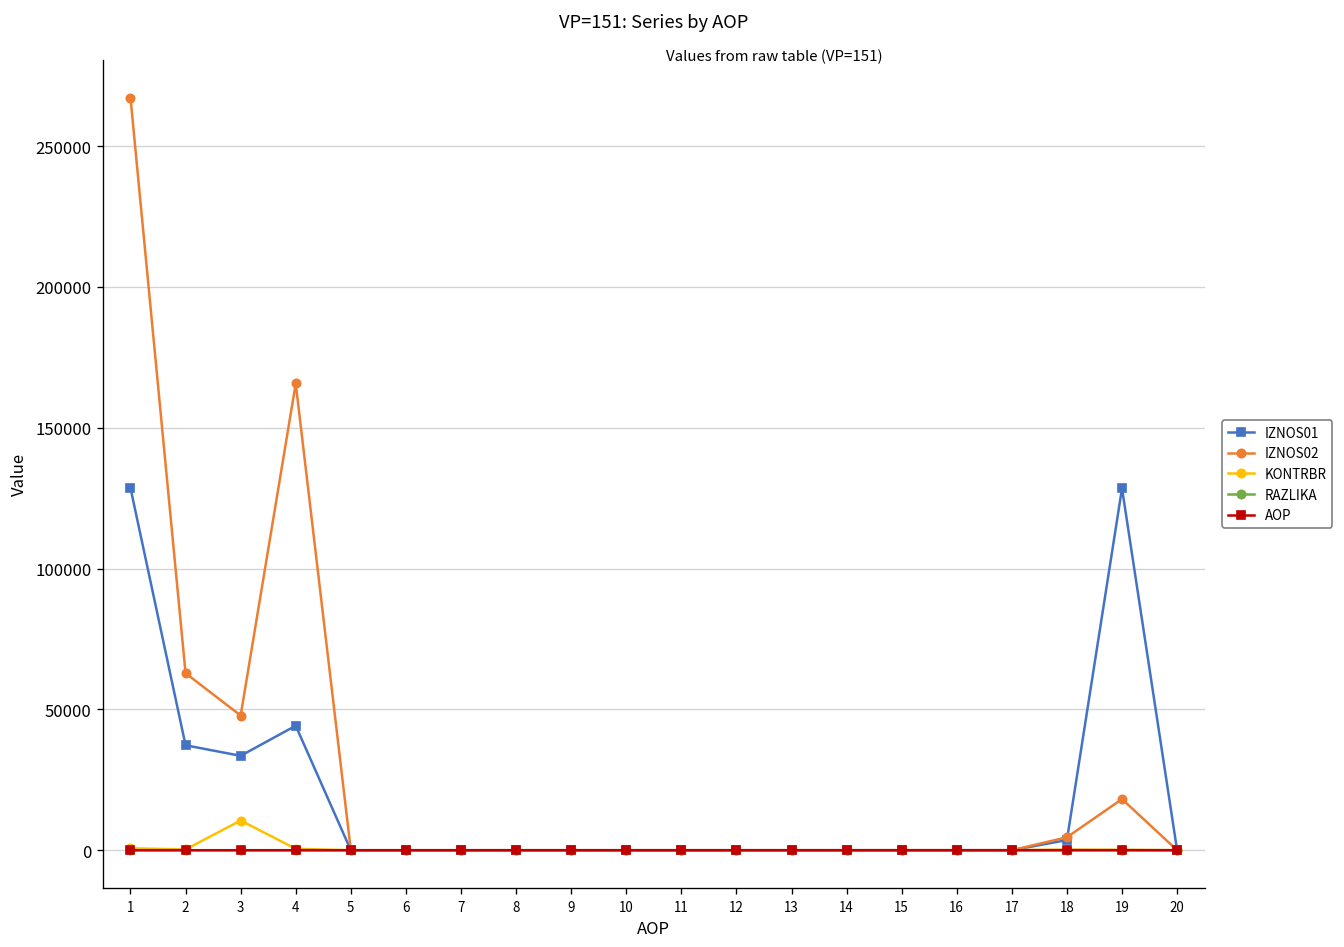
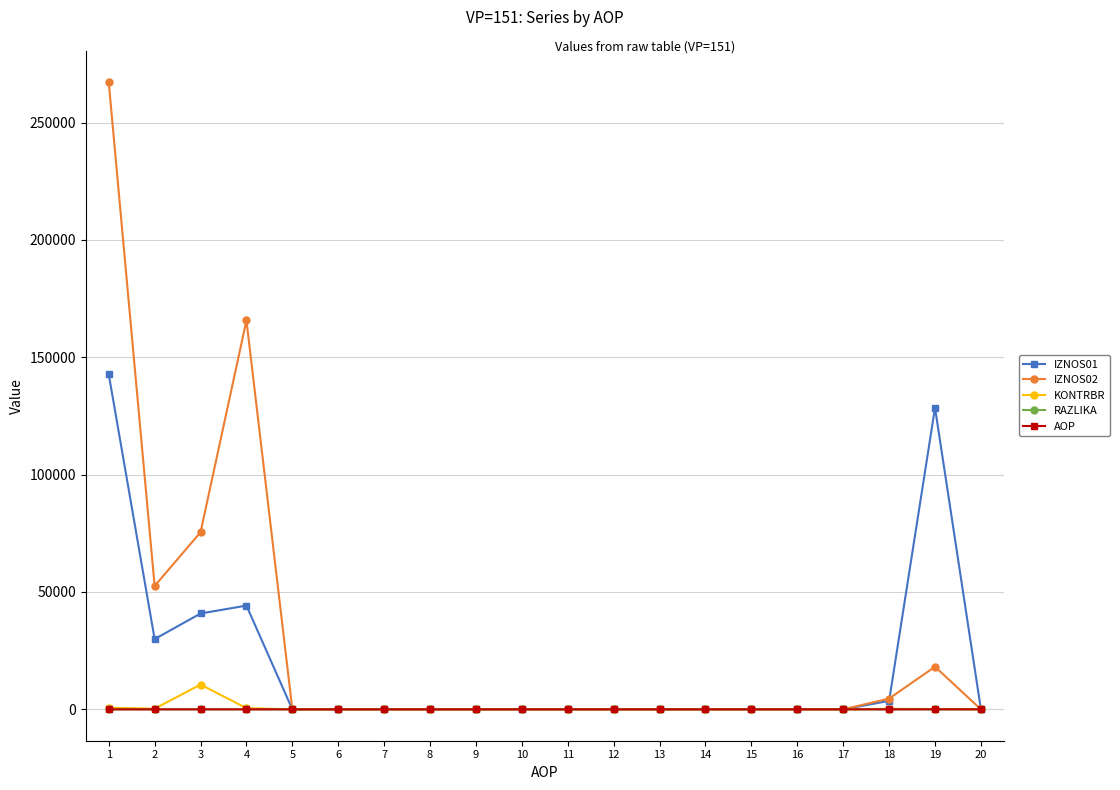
  {
    "IZNOS01": {
-     "1": 129000,
-     "2": 37000,
-     "3": 34000,
+     "1": 143000,
+     "2": 30000,
+     "3": 41000,
      "4": 44000,
      "19": 128000
    },
    "IZNOS02": {
      "1": 267000,
-     "2": 63000,
-     "3": 48000,
+     "2": 53000,
+     "3": 75000,
      "4": 166000,
      "19": 18000
    },
    "KONTRBR": {
      "3": 11000
    },
    "AOP": {
      "3": 0
    }
  }
